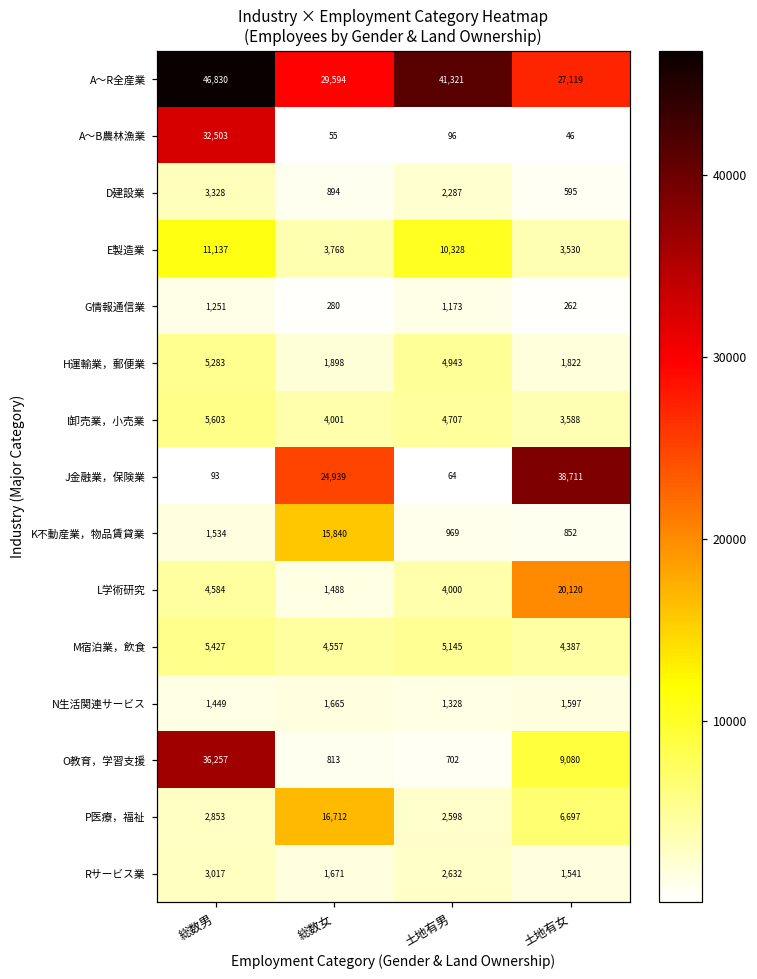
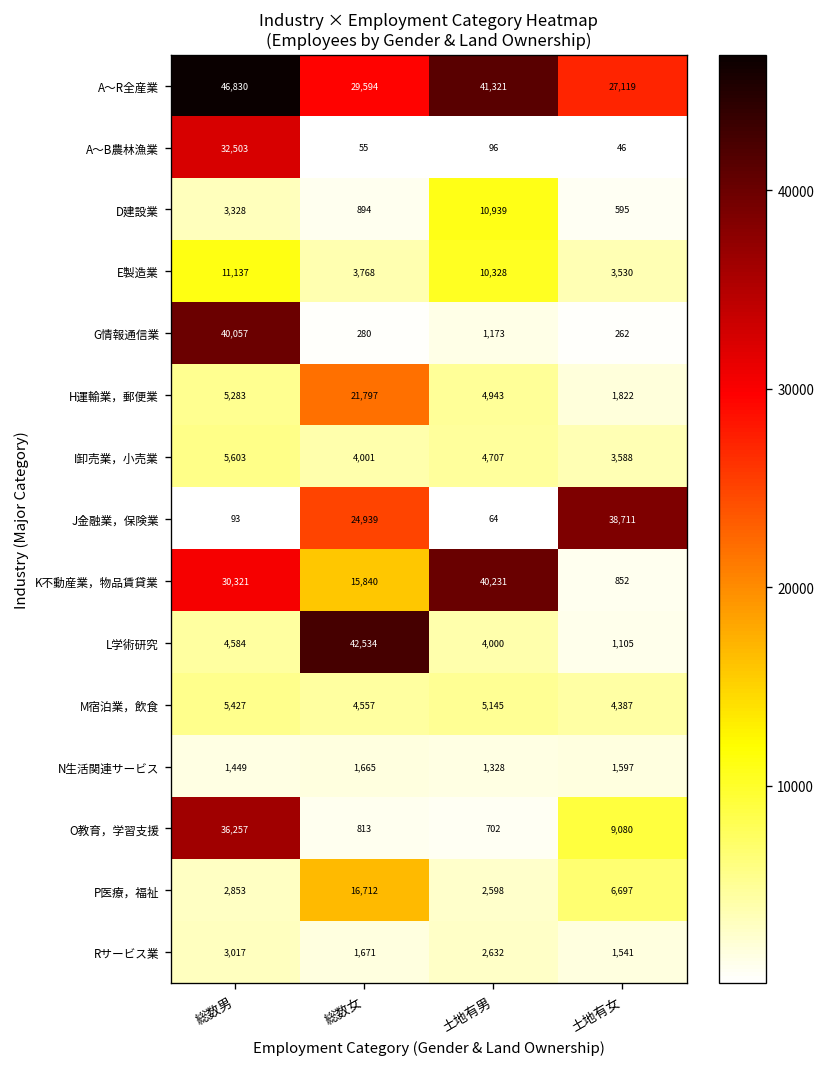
  {
    "A～R全産業": {
      "総数男": "46,830",
      "総数女": "29,594",
      "土地有男": "41,321",
      "土地有女": "27,119"
    },
    "A～B農林漁業": {
      "総数男": "32,503",
      "総数女": "55",
      "土地有男": "96",
      "土地有女": "46"
    },
    "D建設業": {
      "総数男": "3,328",
      "総数女": "894",
-     "土地有男": "2,287",
+     "土地有男": "10,939",
      "土地有女": "595"
    },
    "E製造業": {
      "総数男": "11,137",
      "総数女": "3,768",
      "土地有男": "10,328",
      "土地有女": "3,530"
    },
    "G情報通信業": {
-     "総数男": "1,251",
+     "総数男": "40,057",
      "総数女": "280",
      "土地有男": "1,173",
      "土地有女": "262"
    },
    "H運輸業，郵便業": {
      "総数男": "5,283",
-     "総数女": "1,898",
+     "総数女": "21,797",
      "土地有男": "4,943",
      "土地有女": "1,822"
    },
    "I卸売業，小売業": {
      "総数男": "5,603",
      "総数女": "4,001",
      "土地有男": "4,707",
      "土地有女": "3,588"
    },
    "J金融業，保険業": {
      "総数男": "93",
      "総数女": "24,939",
      "土地有男": "64",
      "土地有女": "38,711"
    },
    "K不動産業，物品賃貸業": {
-     "総数男": "1,534",
+     "総数男": "30,321",
      "総数女": "15,840",
-     "土地有男": "969",
+     "土地有男": "40,231",
      "土地有女": "852"
    },
    "L学術研究": {
      "総数男": "4,584",
-     "総数女": "1,488",
+     "総数女": "42,534",
      "土地有男": "4,000",
-     "土地有女": "20,120"
+     "土地有女": "1,105"
    },
    "M宿泊業，飲食": {
      "総数男": "5,427",
      "総数女": "4,557",
      "土地有男": "5,145",
      "土地有女": "4,387"
    },
    "N生活関連サービス": {
      "総数男": "1,449",
      "総数女": "1,665",
      "土地有男": "1,328",
      "土地有女": "1,597"
    },
    "O教育，学習支援": {
      "総数男": "36,257",
      "総数女": "813",
      "土地有男": "702",
      "土地有女": "9,080"
    },
    "P医療，福祉": {
      "総数男": "2,853",
      "総数女": "16,712",
      "土地有男": "2,598",
      "土地有女": "6,697"
    },
    "Rサービス業": {
      "総数男": "3,017",
      "総数女": "1,671",
      "土地有男": "2,632",
      "土地有女": "1,541"
    }
  }
